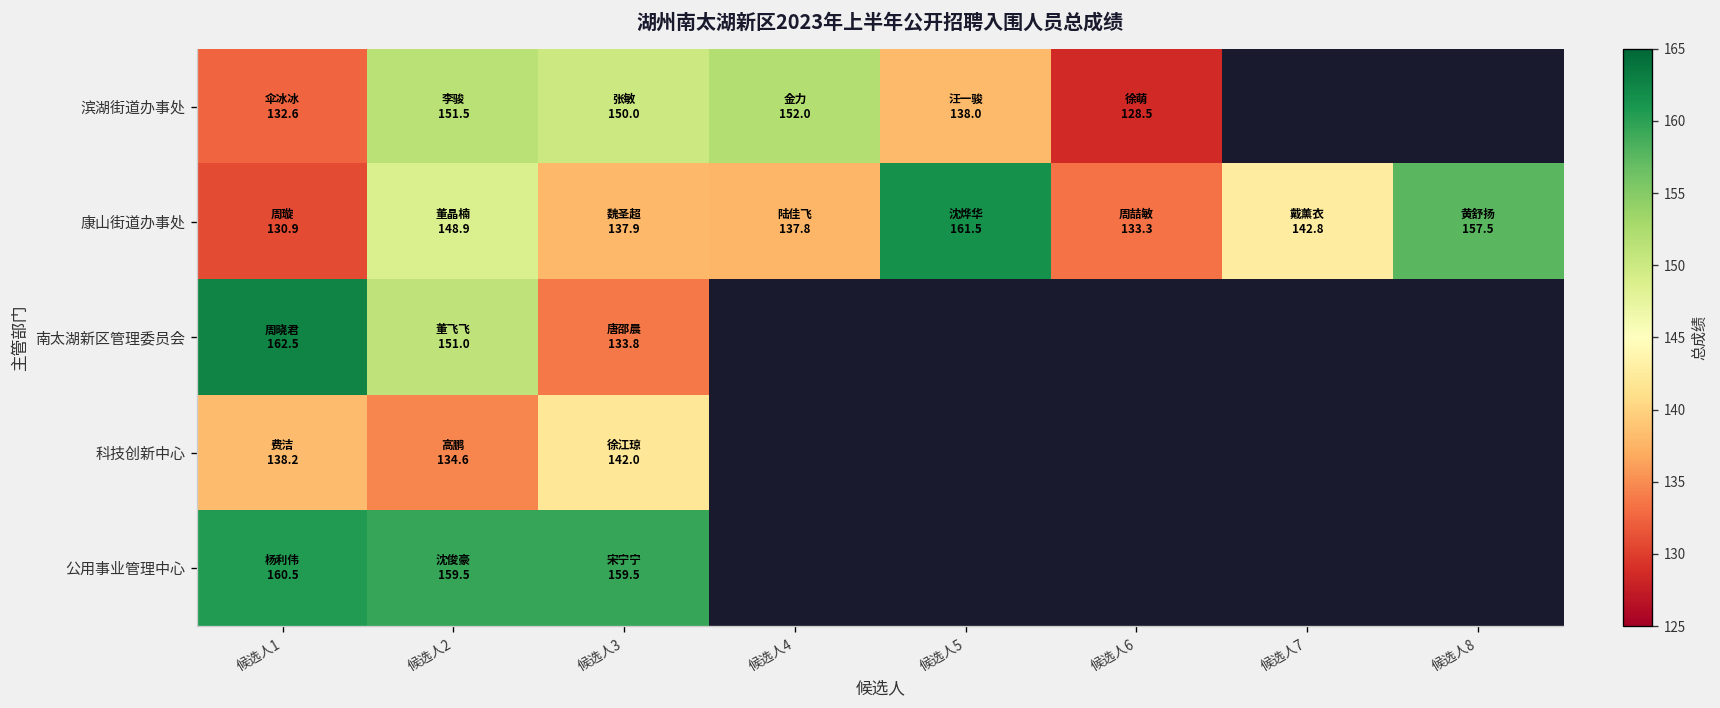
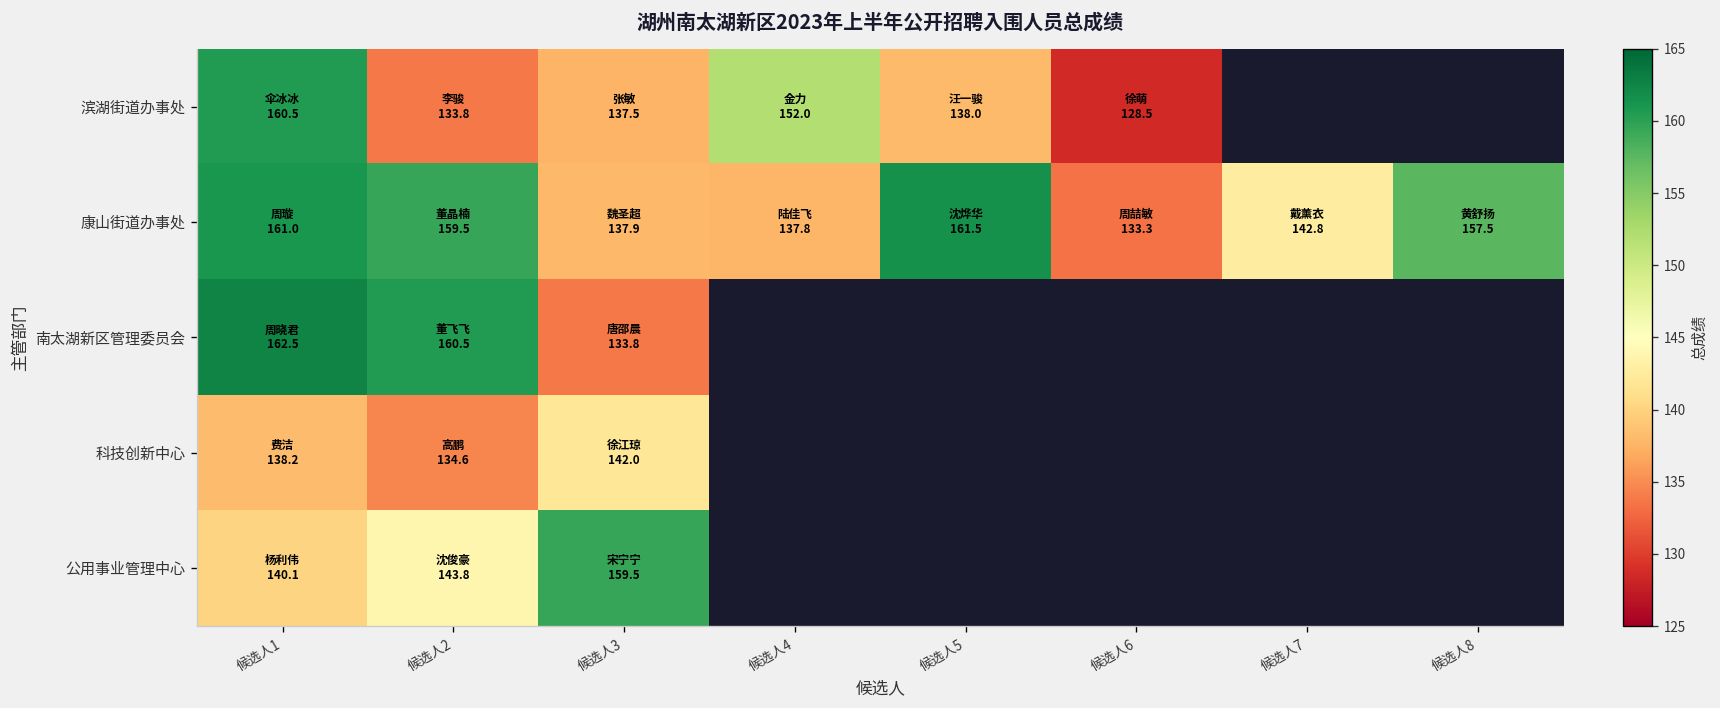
  {
    "滨湖街道办事处": {
-     "候选人1": 132.6,
-     "候选人2": 151.5,
-     "候选人3": 150.0,
+     "候选人1": 160.5,
+     "候选人2": 133.8,
+     "候选人3": 137.5,
      "候选人4": 152.0,
      "候选人5": 138.0,
      "候选人6": 128.5
    },
    "康山街道办事处": {
-     "候选人1": 130.9,
-     "候选人2": 148.9,
+     "候选人1": 161.0,
+     "候选人2": 159.5,
      "候选人3": 137.9,
      "候选人4": 137.8,
      "候选人5": 161.5,
      "候选人6": 133.3,
      "候选人7": 142.8,
      "候选人8": 157.5
    },
    "南太湖新区管理委员会": {
      "候选人1": 162.5,
-     "候选人2": 151.0,
+     "候选人2": 160.5,
      "候选人3": 133.8
    },
    "科技创新中心": {
      "候选人1": 138.2,
      "候选人2": 134.6,
      "候选人3": 142.0
    },
    "公用事业管理中心": {
-     "候选人1": 160.5,
-     "候选人2": 159.5,
+     "候选人1": 140.1,
+     "候选人2": 143.8,
      "候选人3": 159.5
    }
  }
